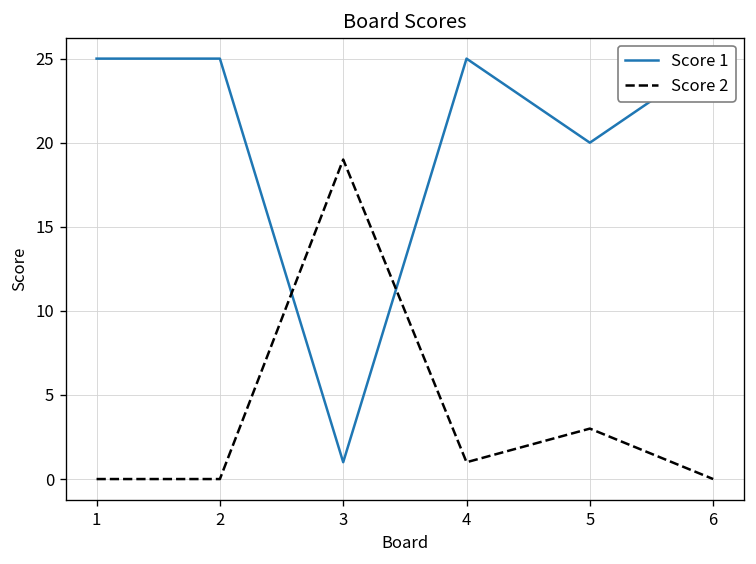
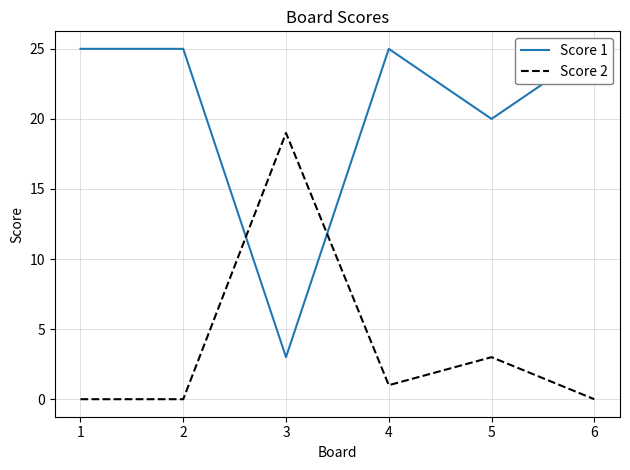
  {
    "Score 1": {
      "1": 25,
      "2": 25,
-     "3": 1,
+     "3": 3,
      "4": 25,
      "5": 20
    },
    "Score 2": {
      "1": 0,
      "2": 0,
      "3": 19,
      "4": 1,
      "5": 3,
      "6": 0
    }
  }
